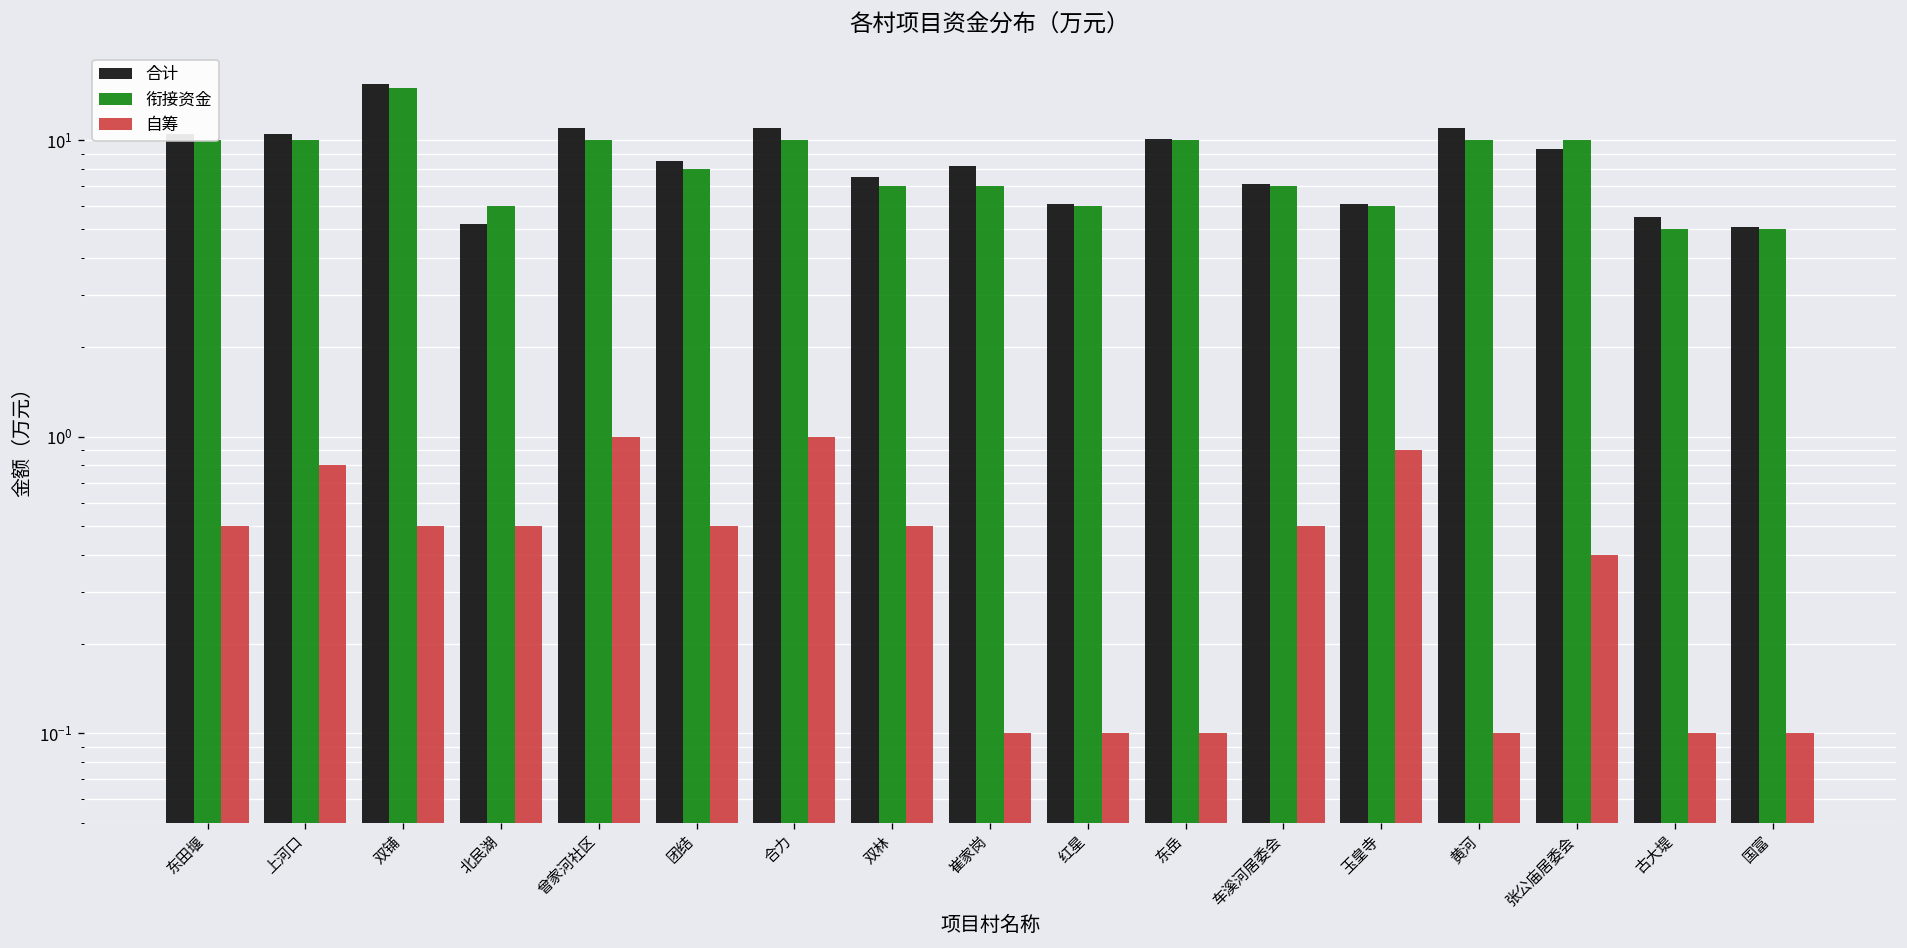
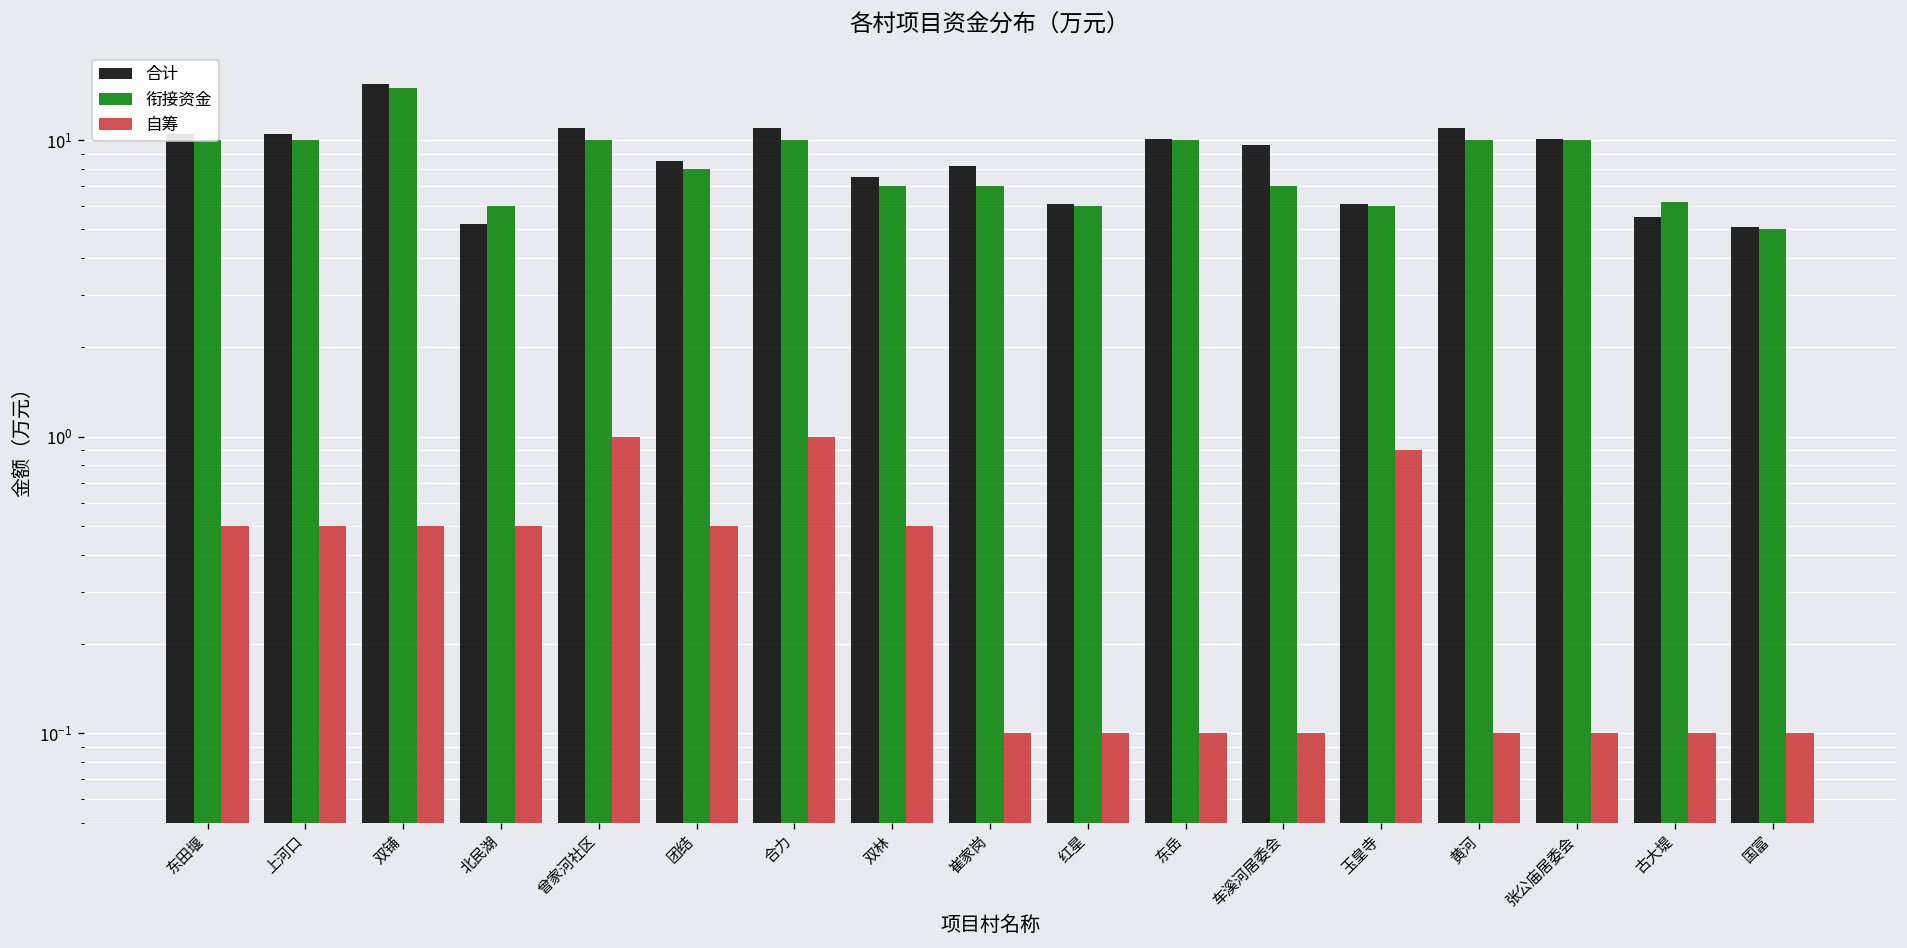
  {
    "合计": {
      "上河口": 10.5,
      "双铺": 16,
      "北民湖": 5.2,
      "曾家河社区": 11,
      "团结": 8.5,
      "合力": 11,
      "双林": 7.5,
      "崔家岗": 8.2,
      "红星": 6.1,
      "东岳": 10.1,
-     "车溪河居委会": 7.1,
+     "车溪河居委会": 9.6,
      "玉皇寺": 6.1,
      "黄河": 11,
-     "张公庙居委会": 9.3,
+     "张公庙居委会": 10.1,
      "古大堤": 5.5,
      "国富": 5.1
    },
    "衔接资金": {
      "东田堰": 10.0,
      "上河口": 10.0,
      "双铺": 15,
      "北民湖": 6.0,
      "曾家河社区": 10.0,
      "团结": 8.0,
      "合力": 10.0,
      "双林": 7.0,
      "崔家岗": 7.0,
      "红星": 6.0,
      "东岳": 10.0,
      "车溪河居委会": 7.0,
      "玉皇寺": 6.0,
      "黄河": 10.0,
      "张公庙居委会": 10.0,
-     "古大堤": 5.0,
+     "古大堤": 6.2,
      "国富": 5.0
    },
    "自筹": {
      "东田堰": 0.5,
-     "上河口": 0.8,
+     "上河口": 0.5,
      "双铺": 0.5,
      "北民湖": 0.5,
      "曾家河社区": 1.0,
      "团结": 0.5,
      "合力": 1.0,
      "双林": 0.5,
      "崔家岗": 0.1,
      "红星": 0.1,
      "东岳": 0.1,
-     "车溪河居委会": 0.5,
+     "车溪河居委会": 0.1,
      "玉皇寺": 0.9,
      "黄河": 0.1,
-     "张公庙居委会": 0.4,
+     "张公庙居委会": 0.1,
      "古大堤": 0.1,
      "国富": 0.1
    }
  }
